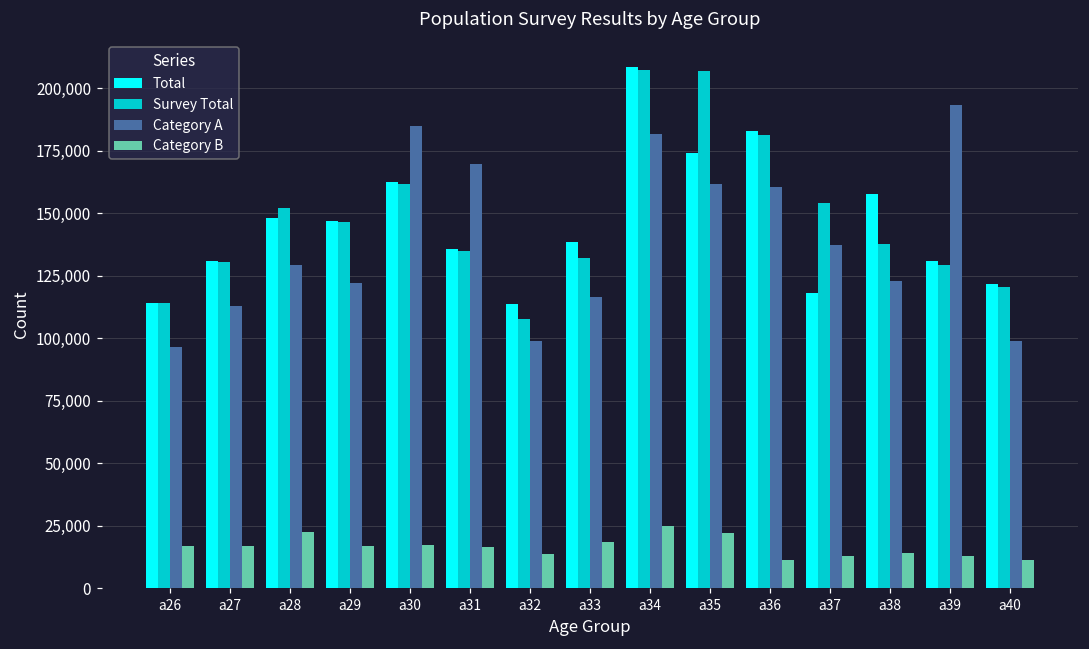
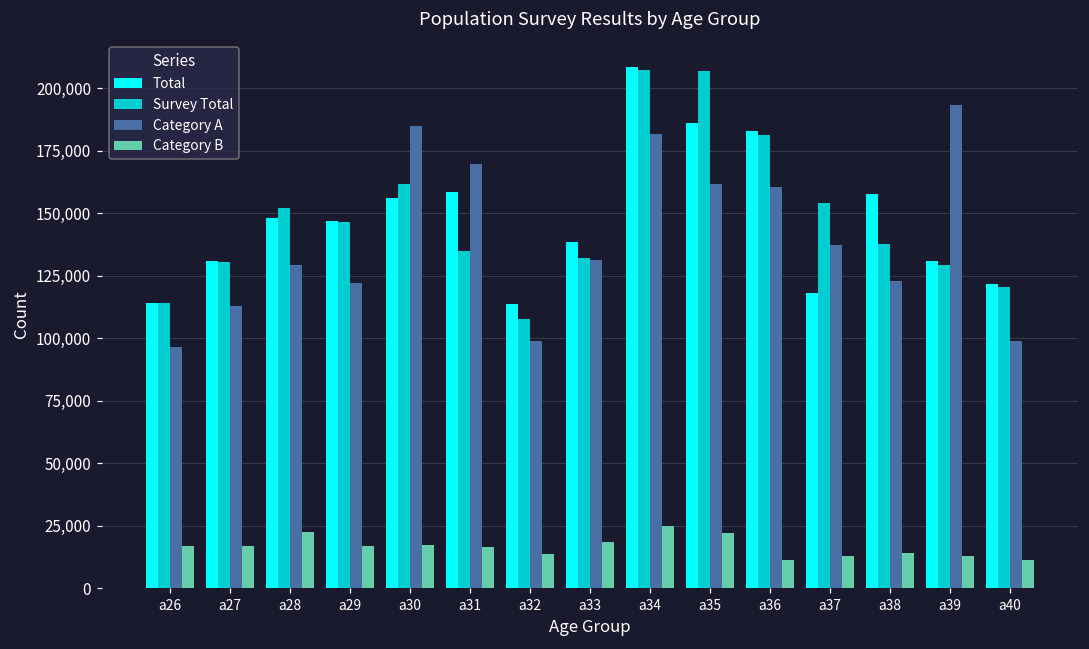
  {
    "Total": {
      "a26": "114,000",
      "a27": "131,000",
      "a28": "148,000",
      "a29": "147,000",
-     "a30": "163,000",
-     "a31": "136,000",
+     "a30": "156,000",
+     "a31": "159,000",
      "a32": "114,000",
      "a33": "139,000",
      "a34": "209,000",
-     "a35": "174,000",
+     "a35": "186,000",
      "a36": "183,000",
      "a37": "118,000",
      "a38": "158,000",
      "a39": "131,000",
      "a40": "122,000"
    },
    "Survey Total": {
      "a26": "114,000",
      "a27": "130,000",
      "a28": "152,000",
      "a29": "146,000",
      "a30": "162,000",
      "a31": "135,000",
      "a32": "108,000",
      "a33": "132,000",
      "a34": "207,000",
      "a35": "207,000",
      "a36": "181,000",
      "a37": "154,000",
      "a38": "138,000",
      "a39": "129,000",
      "a40": "120,000"
    },
    "Category A": {
      "a26": "97,000",
      "a27": "113,000",
      "a28": "129,000",
      "a29": "122,000",
      "a30": "185,000",
      "a31": "170,000",
      "a32": "99,000",
-     "a33": "117,000",
+     "a33": "132,000",
      "a34": "182,000",
      "a35": "162,000",
      "a36": "160,000",
      "a37": "137,000",
      "a38": "123,000",
      "a39": "193,000",
      "a40": "99,000"
    },
    "Category B": {
      "a26": "17,000",
      "a27": "17,000",
      "a28": "23,000",
      "a29": "17,000",
      "a30": "17,000",
      "a31": "16,000",
      "a32": "14,000",
      "a33": "18,000",
      "a34": "25,000",
      "a35": "22,000",
      "a36": "11,000",
      "a37": "13,000",
      "a38": "14,000",
      "a39": "13,000",
      "a40": "11,000"
    }
  }
